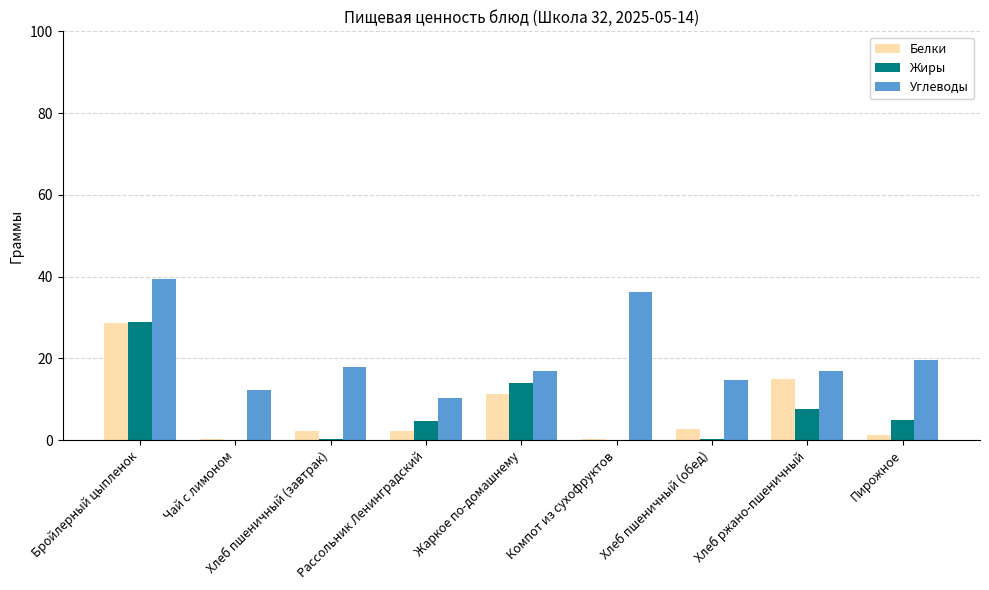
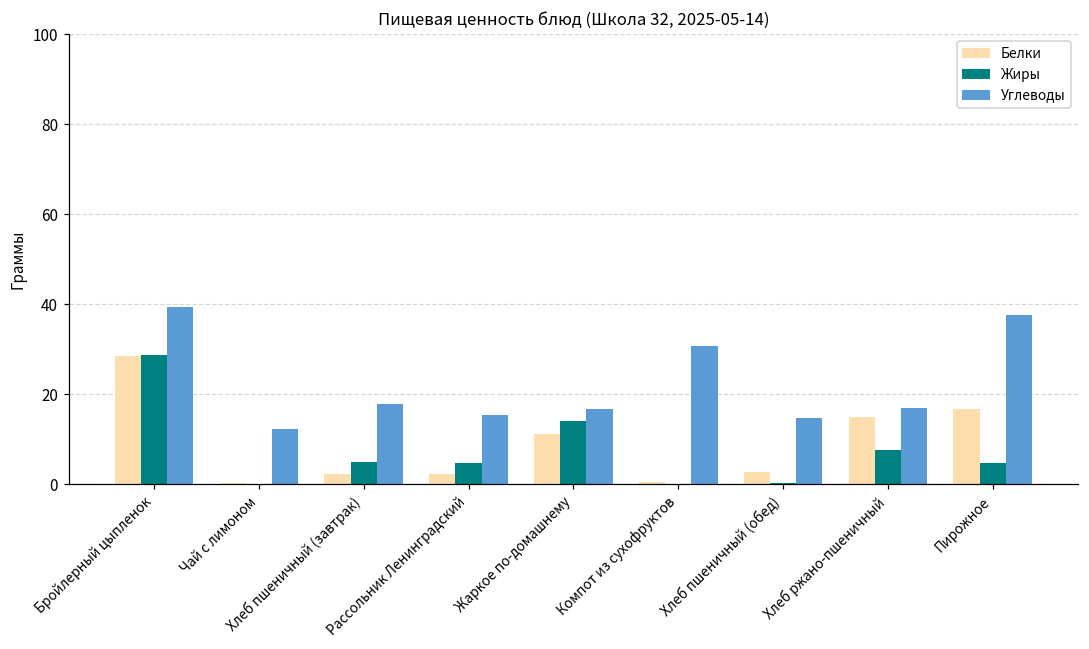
  {
    "Белки": {
      "Бройлерный цыпленок": 29,
      "Хлеб пшеничный (завтрак)": 2,
      "Рассольник Ленинградский": 2,
      "Жаркое по-домашнему": 11,
      "Хлеб пшеничный (обед)": 3,
      "Хлеб ржано-пшеничный": 15,
-     "Пирожное": 1
+     "Пирожное": 17
    },
    "Жиры": {
      "Бройлерный цыпленок": 29,
-     "Хлеб пшеничный (завтрак)": 0,
+     "Хлеб пшеничный (завтрак)": 5,
      "Рассольник Ленинградский": 5,
      "Жаркое по-домашнему": 14,
      "Компот из сухофруктов": 0,
      "Хлеб ржано-пшеничный": 8,
      "Пирожное": 5
    },
    "Углеводы": {
      "Бройлерный цыпленок": 39,
      "Чай с лимоном": 12,
      "Хлеб пшеничный (завтрак)": 18,
-     "Рассольник Ленинградский": 10,
+     "Рассольник Ленинградский": 15,
      "Жаркое по-домашнему": 17,
-     "Компот из сухофруктов": 36,
+     "Компот из сухофруктов": 31,
      "Хлеб пшеничный (обед)": 15,
      "Хлеб ржано-пшеничный": 17,
-     "Пирожное": 20
+     "Пирожное": 38
    }
  }
